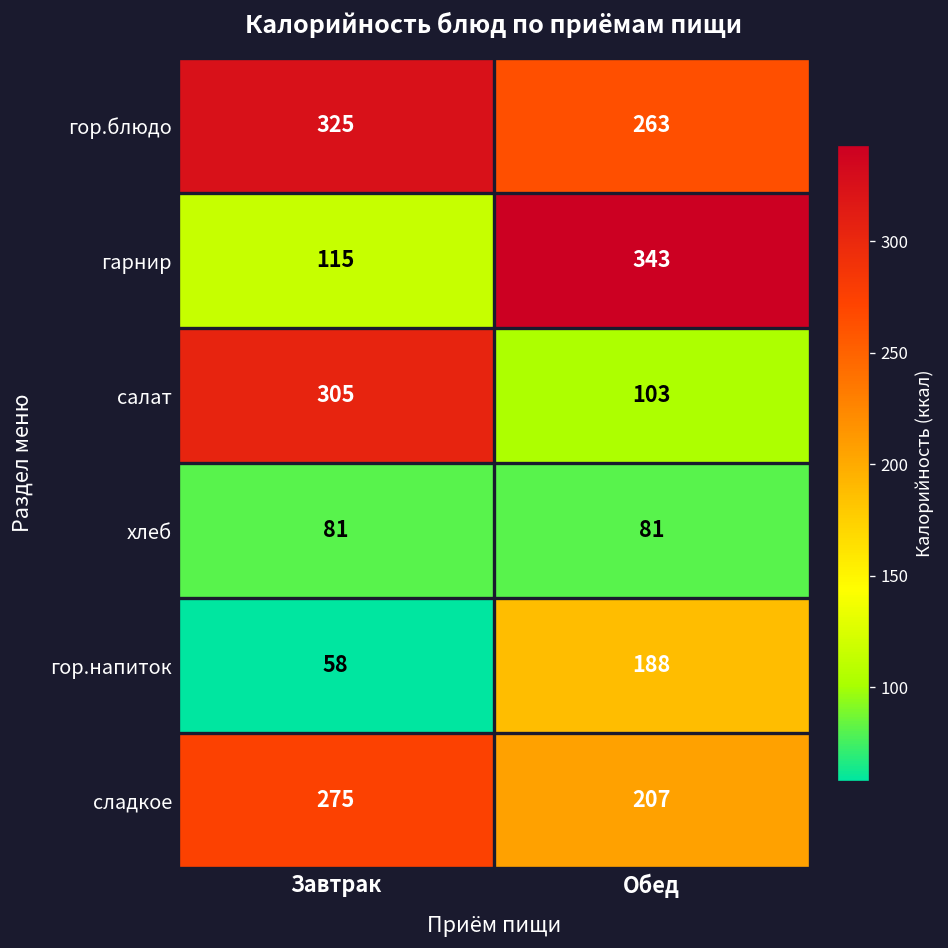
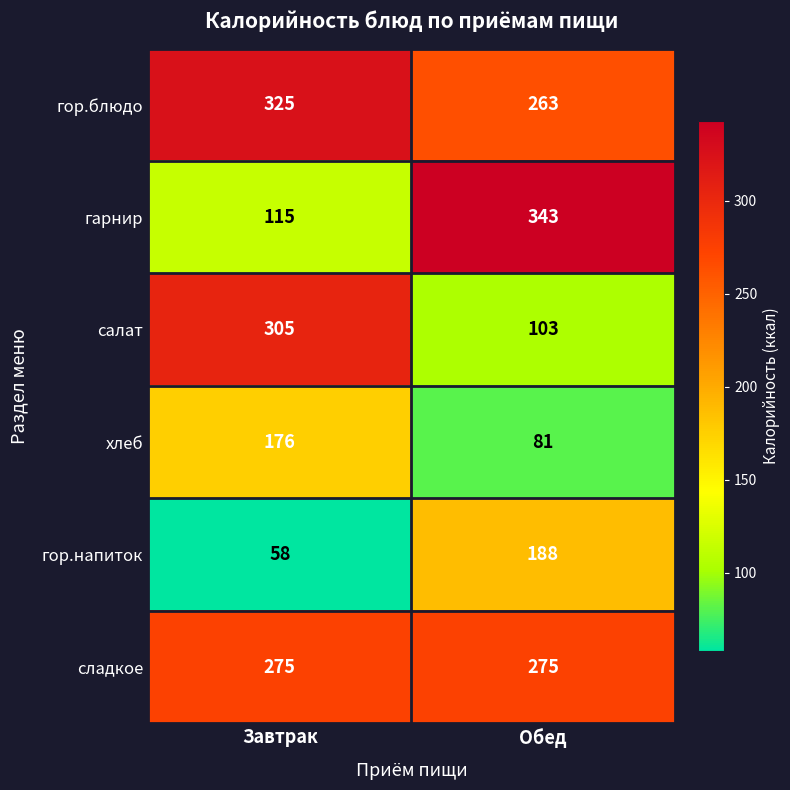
  {
    "гор.блюдо": {
      "Завтрак": 325,
      "Обед": 263
    },
    "гарнир": {
      "Завтрак": 115,
      "Обед": 343
    },
    "салат": {
      "Завтрак": 305,
      "Обед": 103
    },
    "хлеб": {
-     "Завтрак": 81,
+     "Завтрак": 176,
      "Обед": 81
    },
    "гор.напиток": {
      "Завтрак": 58,
      "Обед": 188
    },
    "сладкое": {
      "Завтрак": 275,
-     "Обед": 207
+     "Обед": 275
    }
  }
